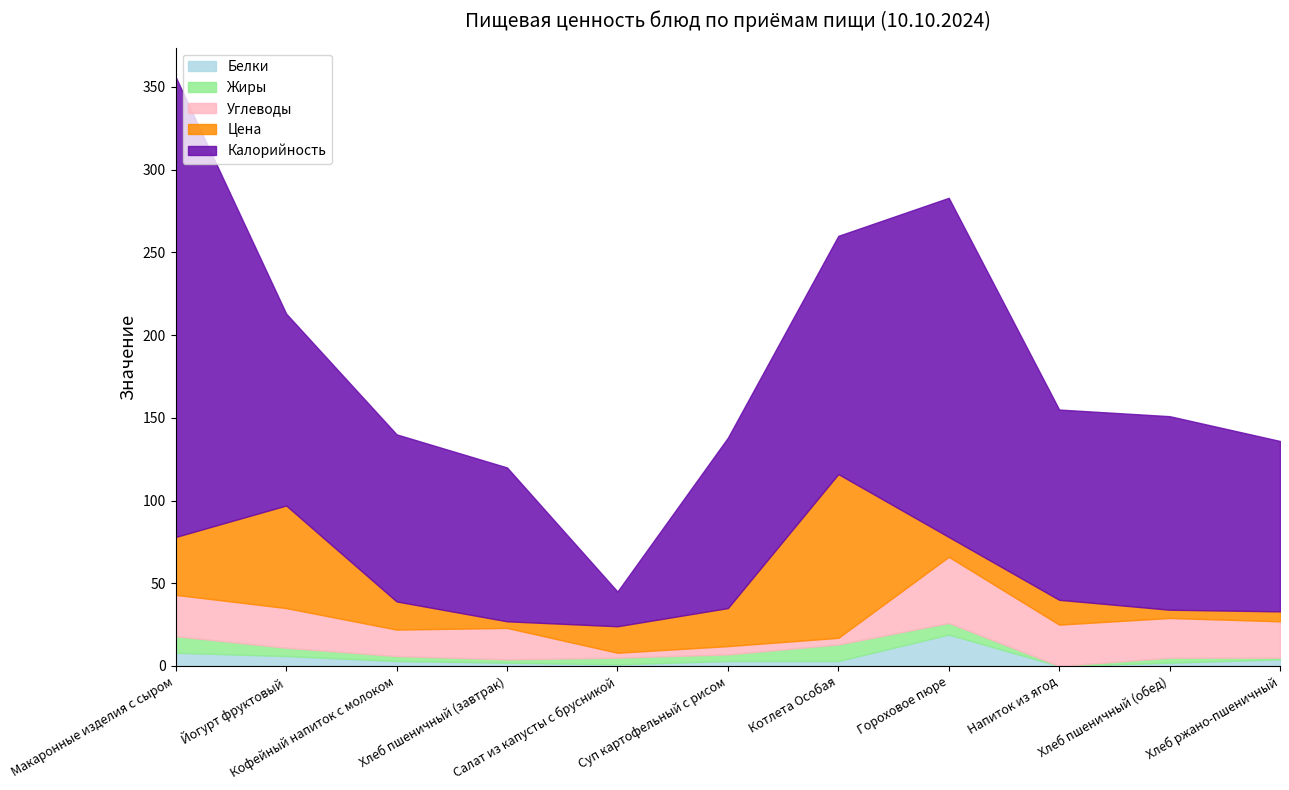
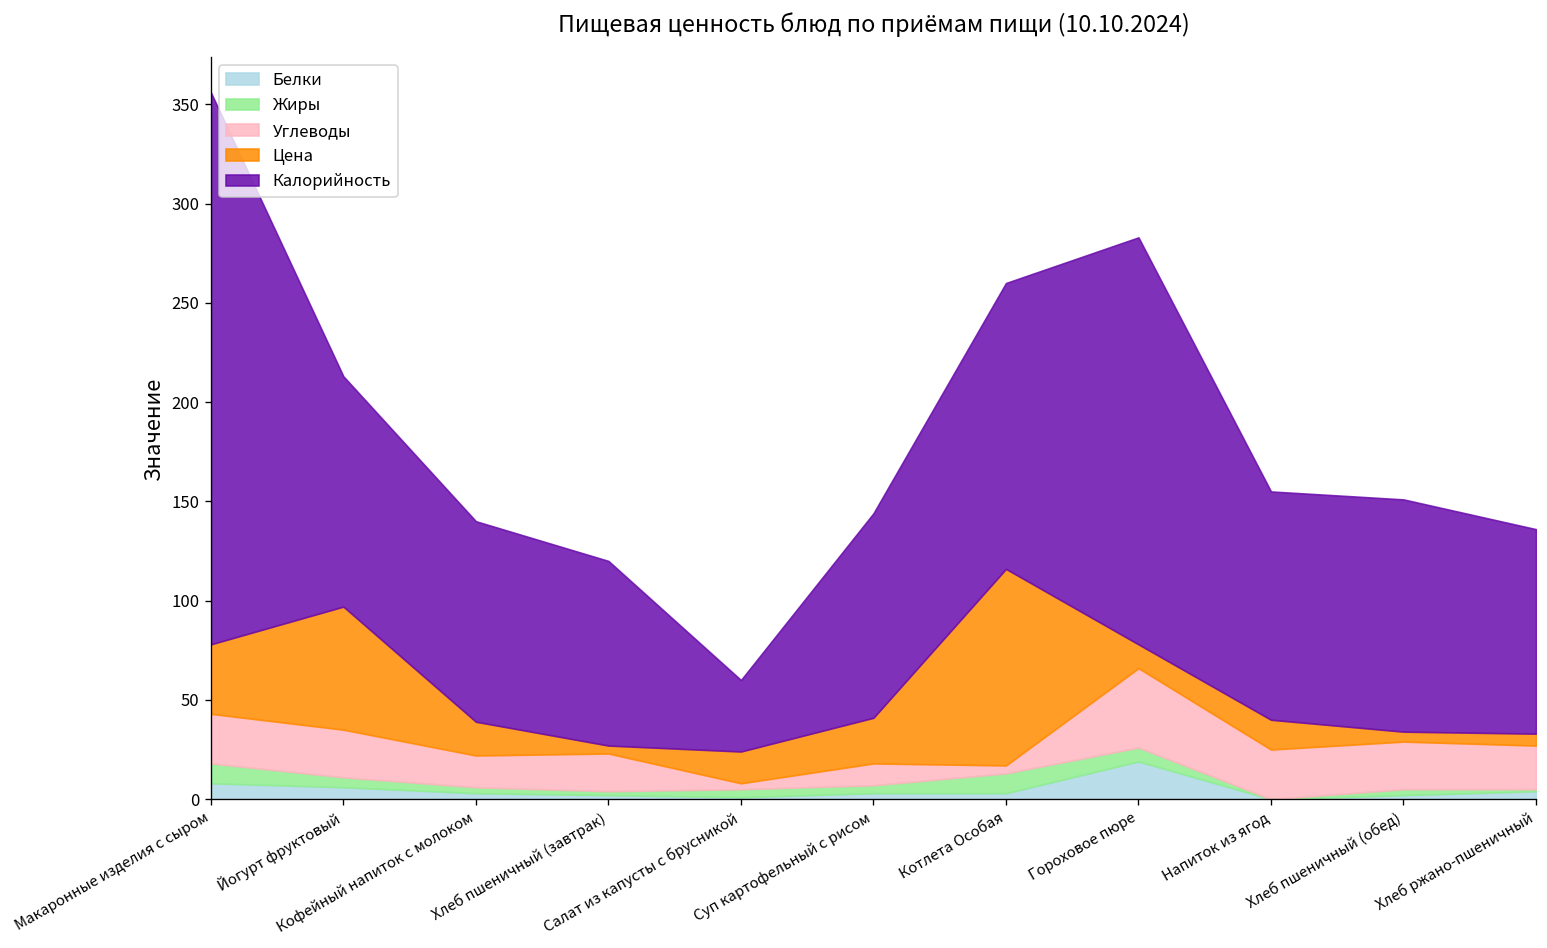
  {
    "Белки": {
      "Макаронные изделия с сыром": 8,
      "Йогурт фруктовый": 6,
      "Кофейный напиток с молоком": 3,
      "Хлеб пшеничный (завтрак)": 2,
      "Суп картофельный с рисом": 3,
      "Котлета Особая": 3,
      "Гороховое пюре": 19,
      "Хлеб пшеничный (обед)": 2
    },
    "Жиры": {
      "Макаронные изделия с сыром": 10,
      "Йогурт фруктовый": 5,
      "Кофейный напиток с молоком": 3,
      "Хлеб пшеничный (завтрак)": 2,
      "Салат из капусты с брусникой": 4,
      "Суп картофельный с рисом": 4,
      "Котлета Особая": 10,
      "Гороховое пюре": 7,
      "Хлеб пшеничный (обед)": 3
    },
    "Углеводы": {
      "Макаронные изделия с сыром": 25,
      "Йогурт фруктовый": 24,
      "Кофейный напиток с молоком": 16,
      "Хлеб пшеничный (завтрак)": 19,
      "Салат из капусты с брусникой": 3,
-     "Суп картофельный с рисом": 5,
+     "Суп картофельный с рисом": 11,
      "Котлета Особая": 4,
      "Гороховое пюре": 40,
      "Напиток из ягод": 25,
      "Хлеб пшеничный (обед)": 24,
      "Хлеб ржано-пшеничный": 22
    },
    "Цена": {
      "Макаронные изделия с сыром": 35,
      "Йогурт фруктовый": 62,
      "Кофейный напиток с молоком": 17,
      "Хлеб пшеничный (завтрак)": 4,
      "Салат из капусты с брусникой": 16,
      "Суп картофельный с рисом": 23,
      "Котлета Особая": 99,
      "Гороховое пюре": 12,
      "Напиток из ягод": 15,
      "Хлеб пшеничный (обед)": 5,
      "Хлеб ржано-пшеничный": 6
    },
    "Калорийность": {
      "Макаронные изделия с сыром": 278,
      "Йогурт фруктовый": 116,
      "Кофейный напиток с молоком": 101,
      "Хлеб пшеничный (завтрак)": 93,
-     "Салат из капусты с брусникой": 21,
+     "Салат из капусты с брусникой": 36,
      "Суп картофельный с рисом": 103,
      "Котлета Особая": 144,
      "Гороховое пюре": 205,
      "Напиток из ягод": 115,
      "Хлеб пшеничный (обед)": 117,
      "Хлеб ржано-пшеничный": 103
    }
  }
